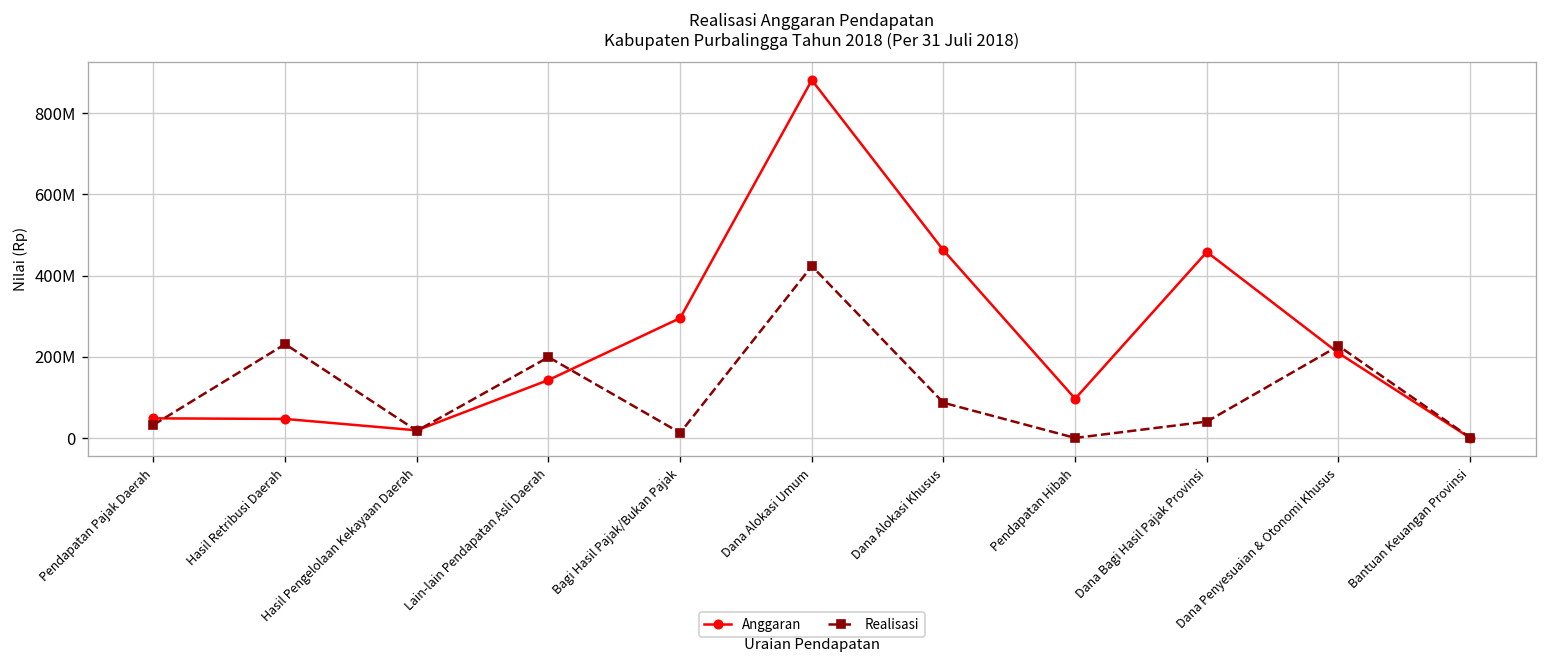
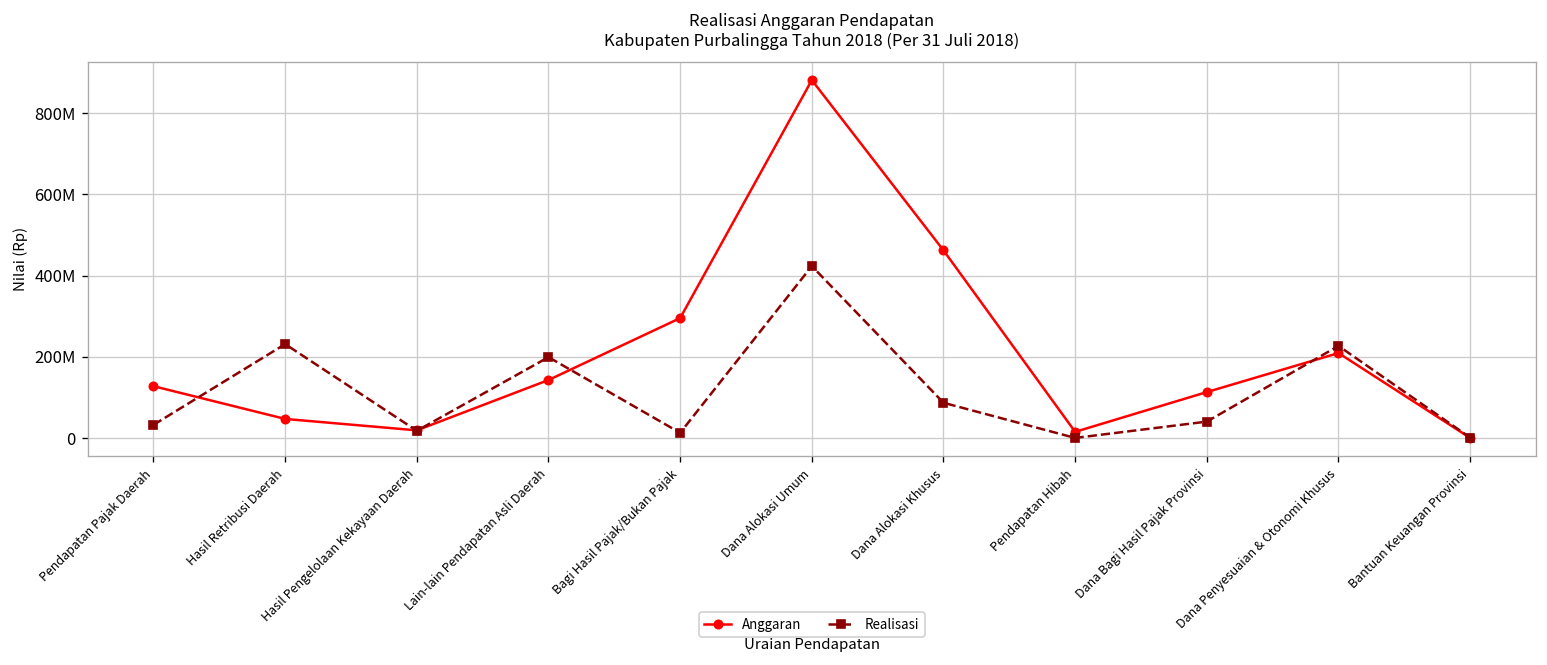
  {
    "Anggaran": {
-     "Pendapatan Pajak Daerah": 50000000,
+     "Pendapatan Pajak Daerah": 130000000,
      "Hasil Retribusi Daerah": 50000000,
      "Lain-lain Pendapatan Asli Daerah": 140000000,
      "Bagi Hasil Pajak/Bukan Pajak": 300000000,
      "Dana Alokasi Umum": 880000000,
      "Dana Alokasi Khusus": 460000000,
-     "Pendapatan Hibah": 100000000,
-     "Dana Bagi Hasil Pajak Provinsi": 460000000,
+     "Pendapatan Hibah": 20000000,
+     "Dana Bagi Hasil Pajak Provinsi": 110000000,
      "Dana Penyesuaian & Otonomi Khusus": 210000000
    },
    "Realisasi": {
      "Pendapatan Pajak Daerah": 30000000,
      "Hasil Retribusi Daerah": 230000000,
      "Lain-lain Pendapatan Asli Daerah": 200000000,
      "Bagi Hasil Pajak/Bukan Pajak": 10000000,
      "Dana Alokasi Umum": 420000000,
      "Dana Alokasi Khusus": 90000000,
      "Pendapatan Hibah": 0,
      "Dana Bagi Hasil Pajak Provinsi": 40000000,
      "Dana Penyesuaian & Otonomi Khusus": 230000000
    }
  }
